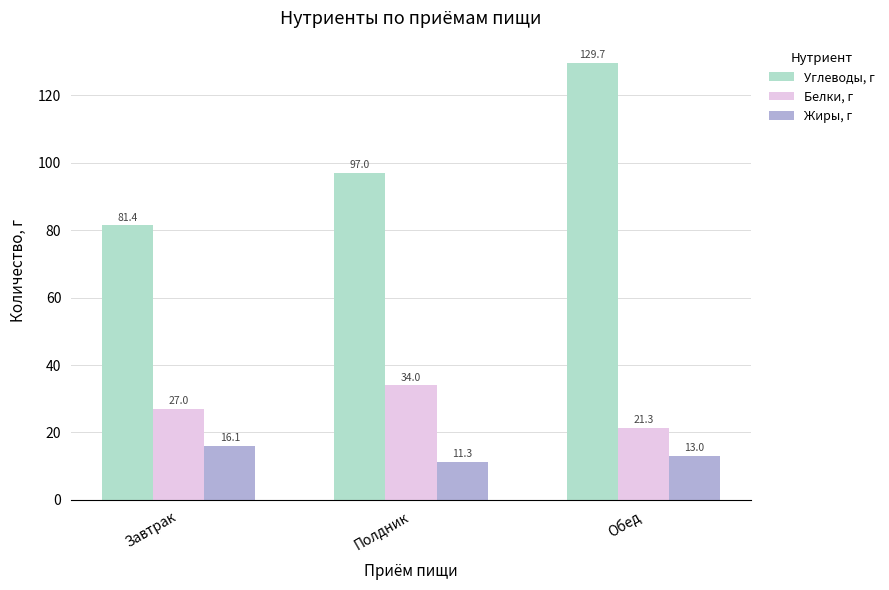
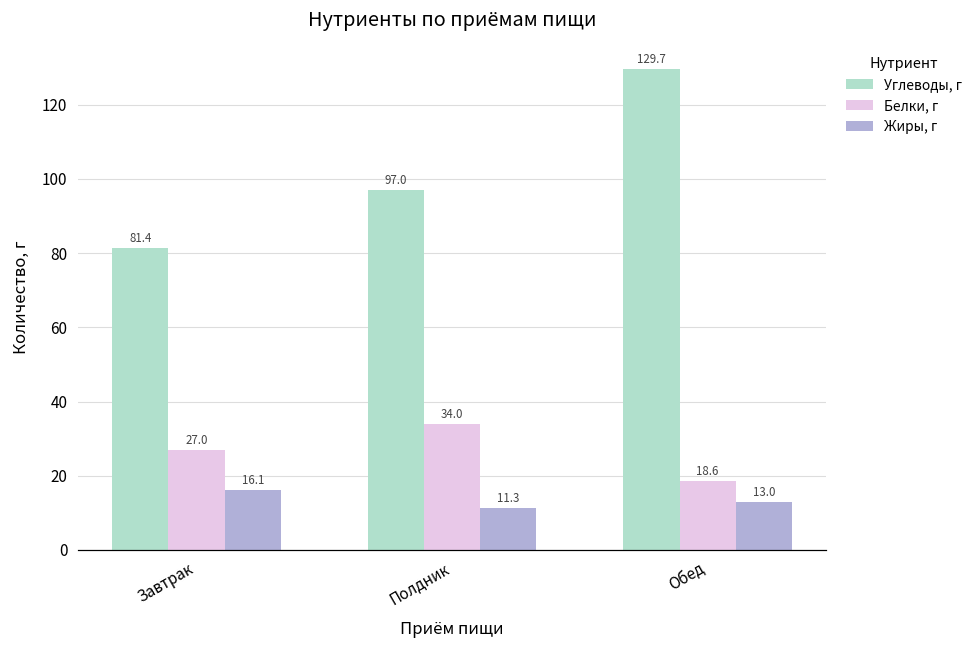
  {
    "Белки, г": {
      "Завтрак": 27.0,
      "Полдник": 34.0,
-     "Обед": 21.3
+     "Обед": 18.6
    }
  }
